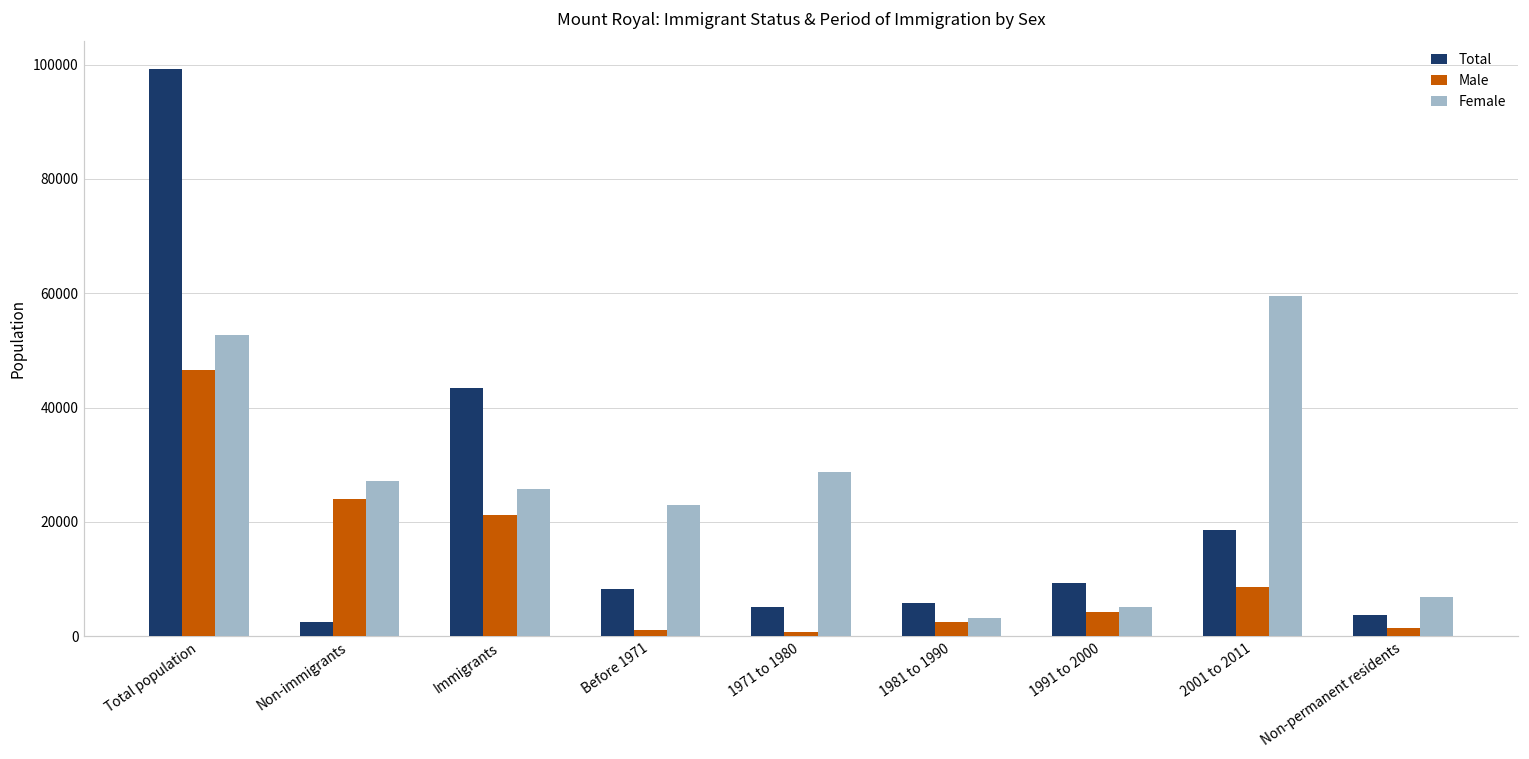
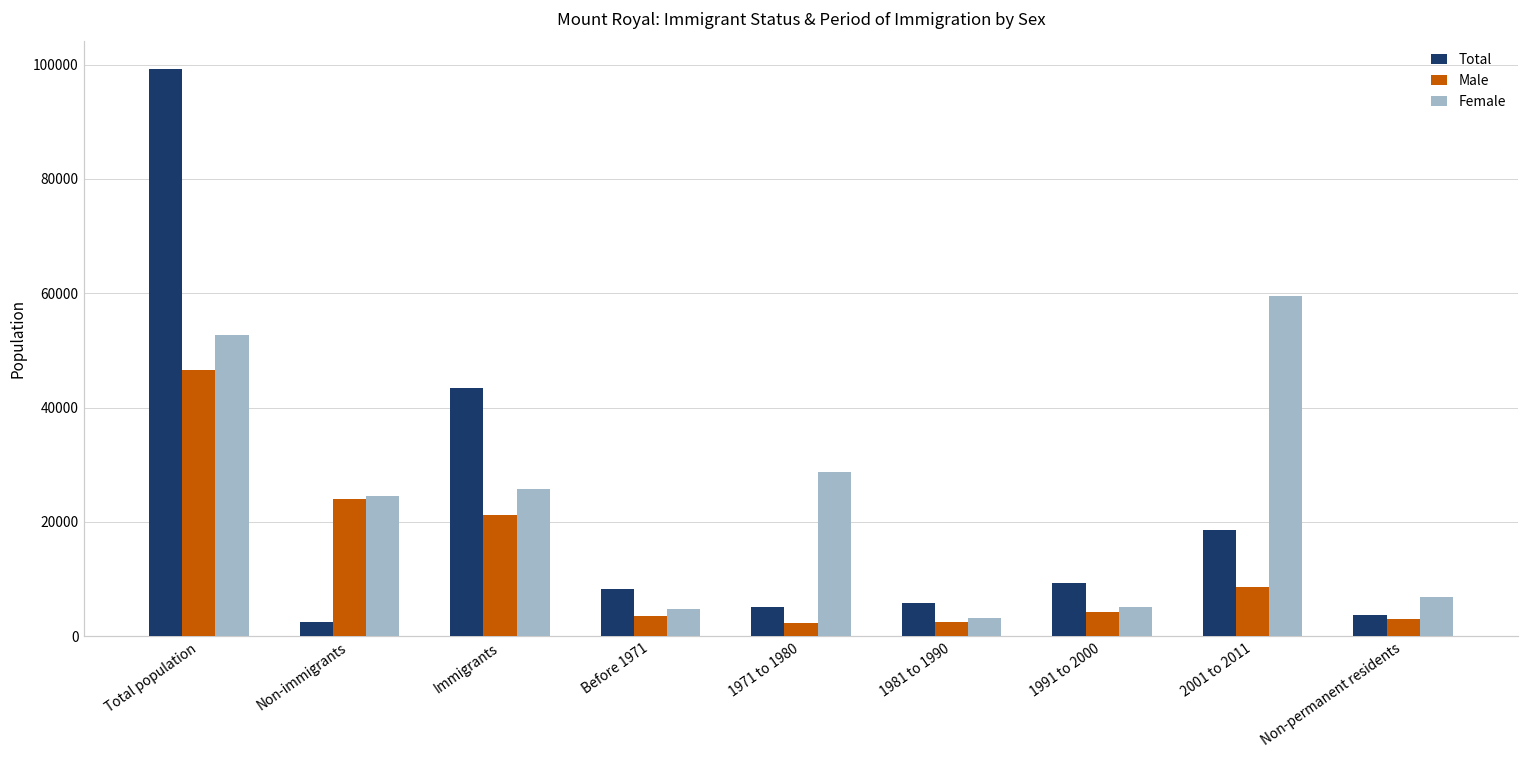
  {
    "Total": {
      "Total population": 99000,
      "Non-immigrants": 2000,
      "Immigrants": 43000,
      "Before 1971": 8000,
      "1971 to 1980": 5000,
      "1981 to 1990": 6000,
      "1991 to 2000": 9000,
      "2001 to 2011": 19000,
      "Non-permanent residents": 4000
    },
    "Male": {
      "Total population": 47000,
      "Non-immigrants": 24000,
      "Immigrants": 21000,
-     "Before 1971": 1000,
-     "1971 to 1980": 1000,
+     "Before 1971": 4000,
+     "1971 to 1980": 2000,
      "1981 to 1990": 3000,
      "1991 to 2000": 4000,
      "2001 to 2011": 9000,
-     "Non-permanent residents": 1000
+     "Non-permanent residents": 3000
    },
    "Female": {
      "Total population": 53000,
-     "Non-immigrants": 27000,
+     "Non-immigrants": 25000,
      "Immigrants": 26000,
-     "Before 1971": 23000,
+     "Before 1971": 5000,
      "1971 to 1980": 29000,
      "1981 to 1990": 3000,
      "1991 to 2000": 5000,
      "2001 to 2011": 59000,
      "Non-permanent residents": 7000
    }
  }
